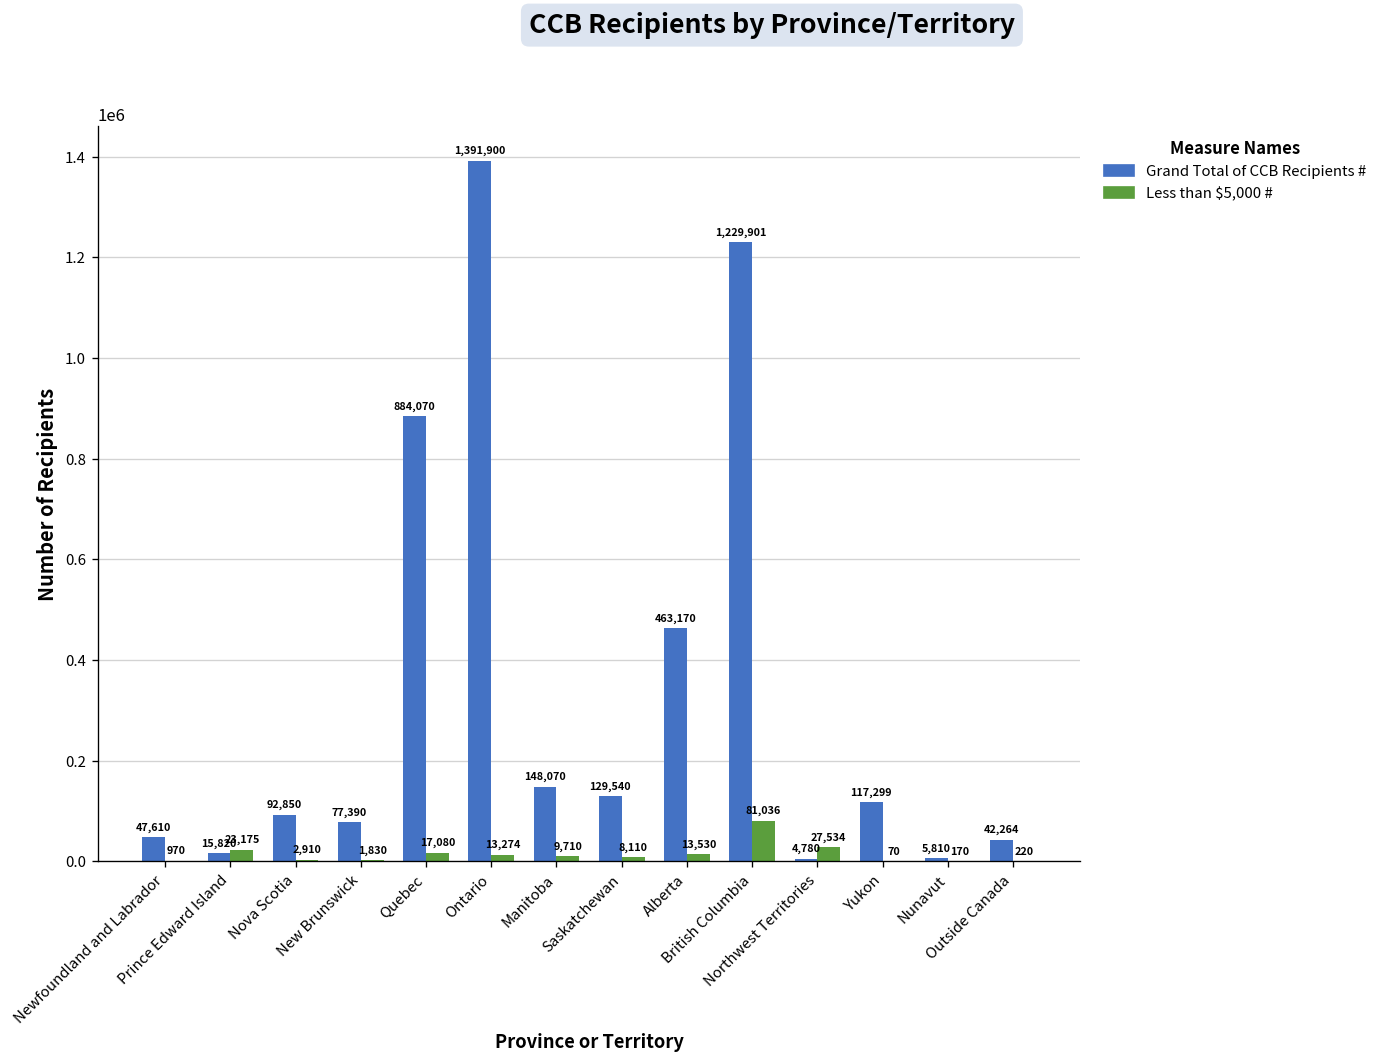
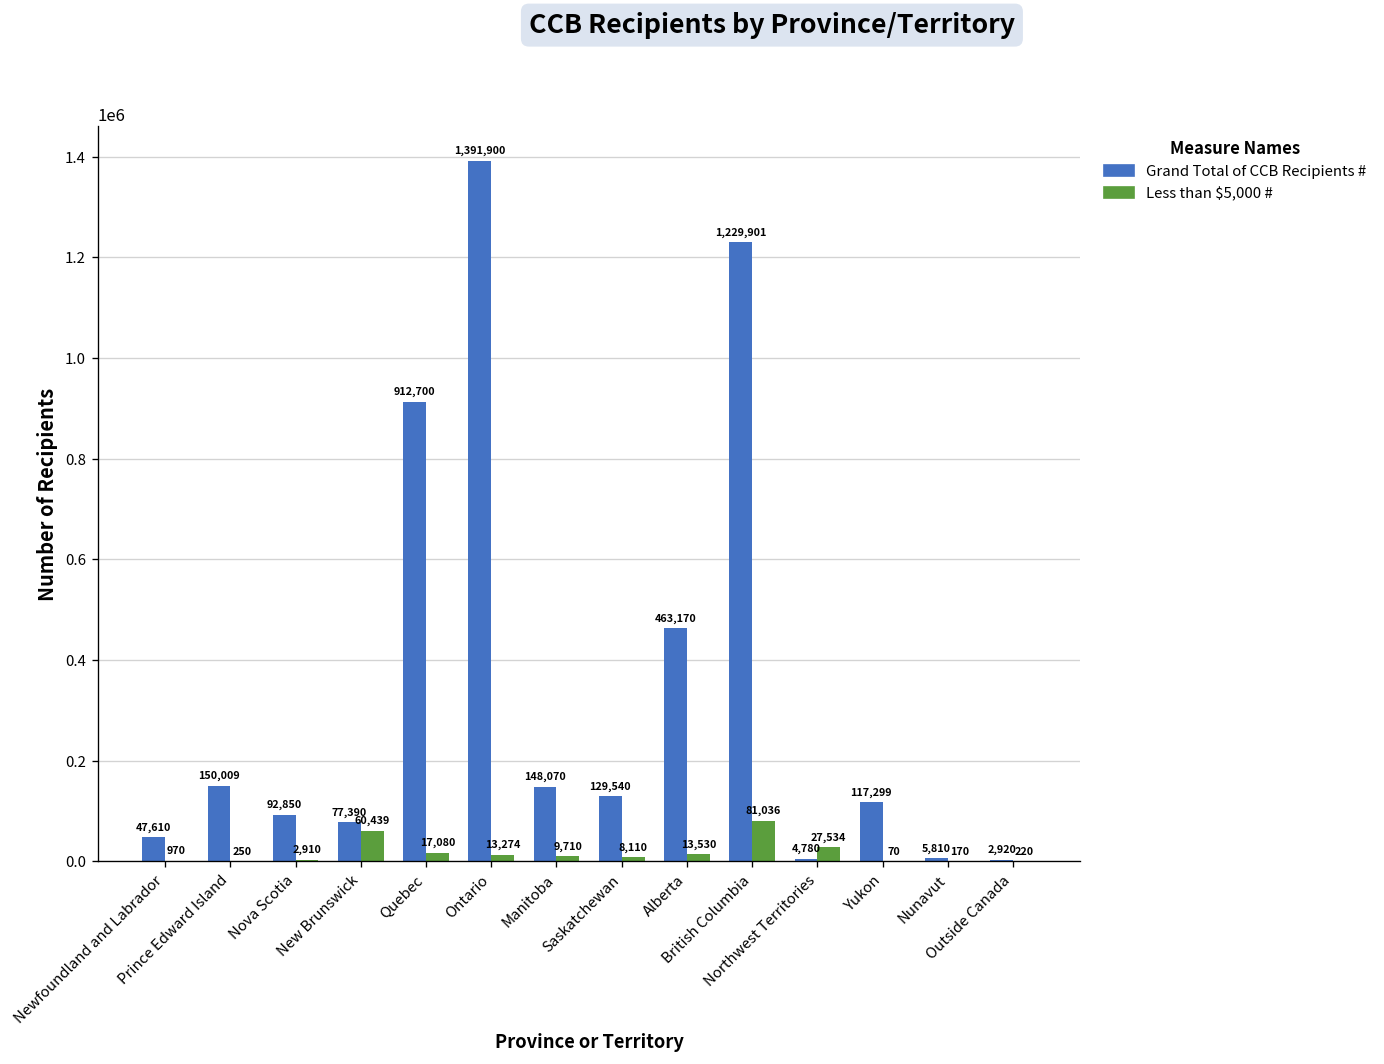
  {
    "Grand Total of CCB Recipients #": {
      "Newfoundland and Labrador": "47,610",
-     "Prince Edward Island": "15,820",
+     "Prince Edward Island": "150,009",
      "Nova Scotia": "92,850",
      "New Brunswick": "77,390",
-     "Quebec": "884,070",
+     "Quebec": "912,700",
      "Ontario": "1,391,900",
      "Manitoba": "148,070",
      "Saskatchewan": "129,540",
      "Alberta": "463,170",
      "British Columbia": "1,229,901",
      "Northwest Territories": "4,780",
      "Yukon": "117,299",
      "Nunavut": "5,810",
-     "Outside Canada": "42,264"
+     "Outside Canada": "2,920"
    },
    "Less than $5,000 #": {
      "Newfoundland and Labrador": "970",
-     "Prince Edward Island": "23,175",
+     "Prince Edward Island": "250",
      "Nova Scotia": "2,910",
-     "New Brunswick": "1,830",
+     "New Brunswick": "60,439",
      "Quebec": "17,080",
      "Ontario": "13,274",
      "Manitoba": "9,710",
      "Saskatchewan": "8,110",
      "Alberta": "13,530",
      "British Columbia": "81,036",
      "Northwest Territories": "27,534",
      "Yukon": "70",
      "Nunavut": "170",
      "Outside Canada": "220"
    }
  }
